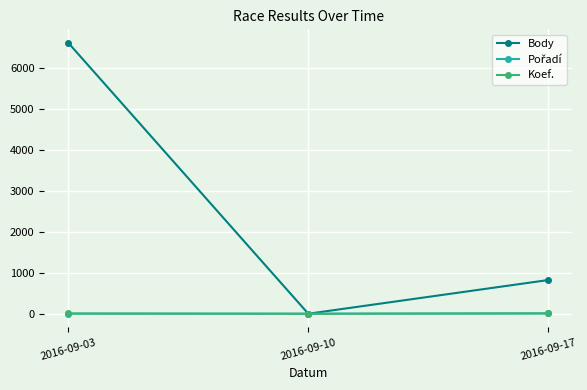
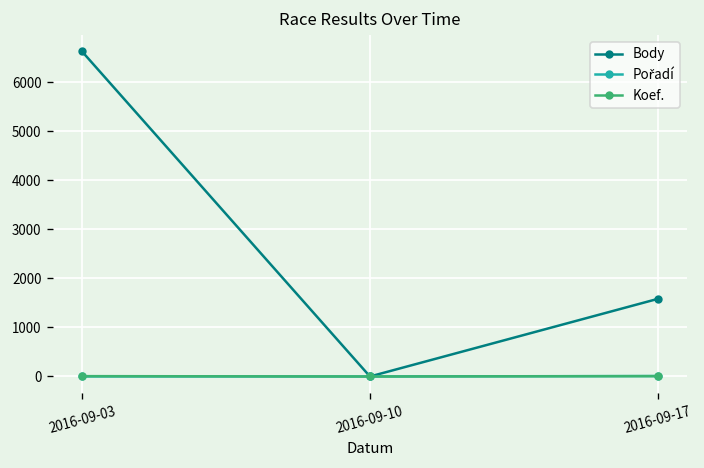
  {
    "Body": {
      "2016-09-03": 6600,
-     "2016-09-17": 800
+     "2016-09-17": 1600
    }
  }
